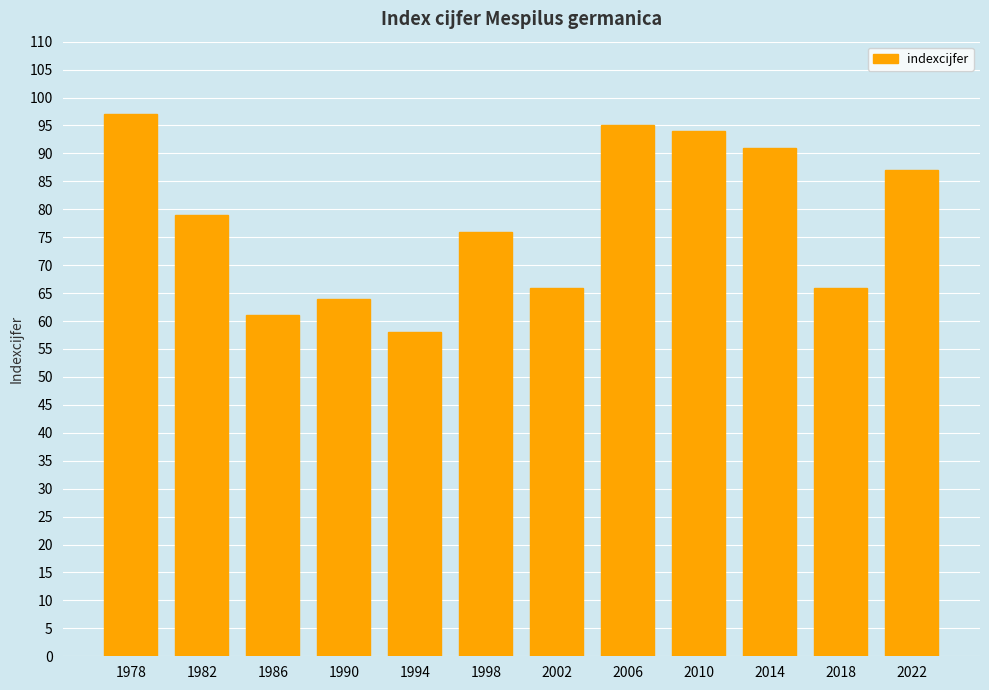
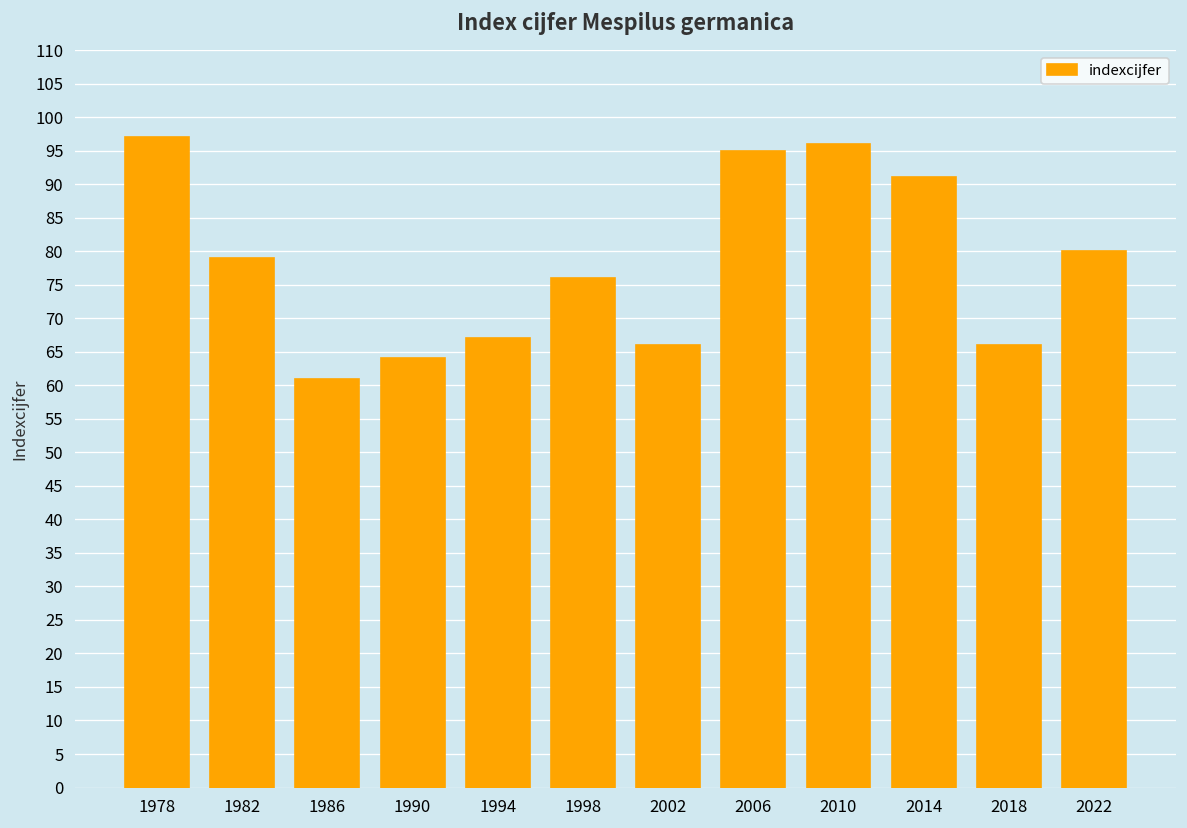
  {
    "1978": 97,
    "1982": 79,
    "1986": 61,
    "1990": 64,
-   "1994": 58,
+   "1994": 67,
    "1998": 76,
    "2002": 66,
    "2006": 95,
-   "2010": 94,
+   "2010": 96,
    "2014": 91,
    "2018": 66,
-   "2022": 87
+   "2022": 80
  }
